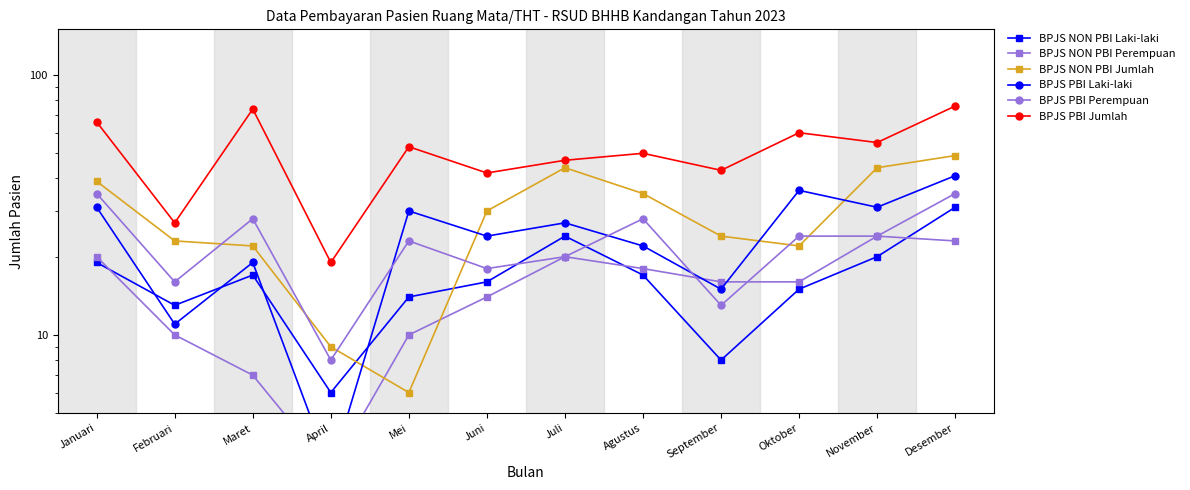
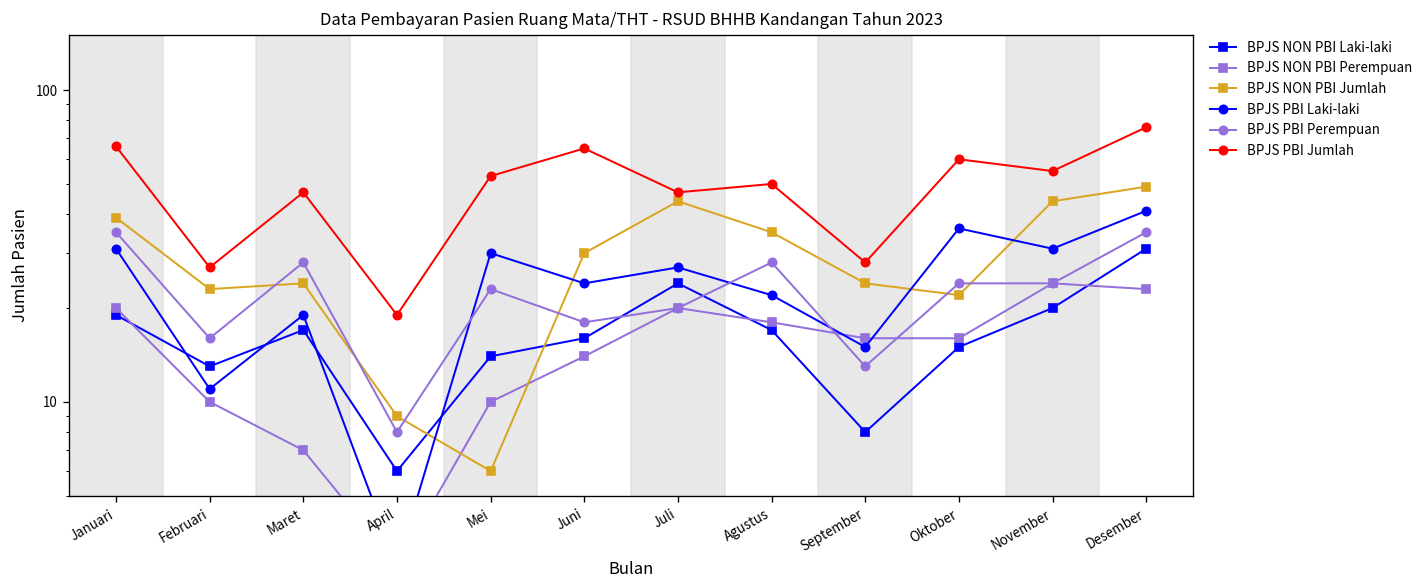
  {
    "BPJS NON PBI Jumlah": {
      "Januari": 39,
      "Februari": 23,
-     "Maret": 22,
+     "Maret": 24,
      "April": 9,
      "Mei": 6,
      "Juni": 30,
      "Juli": 44,
      "Agustus": 35,
      "September": 24,
      "Oktober": 22,
      "November": 44,
      "Desember": 49
    },
    "BPJS PBI Jumlah": {
      "Januari": 66,
      "Februari": 27,
-     "Maret": 74,
+     "Maret": 47,
      "April": 19,
      "Mei": 53,
-     "Juni": 42,
+     "Juni": 65,
      "Juli": 47,
      "Agustus": 50,
-     "September": 43,
+     "September": 28,
      "Oktober": 60,
      "November": 55,
      "Desember": 76
    }
  }
